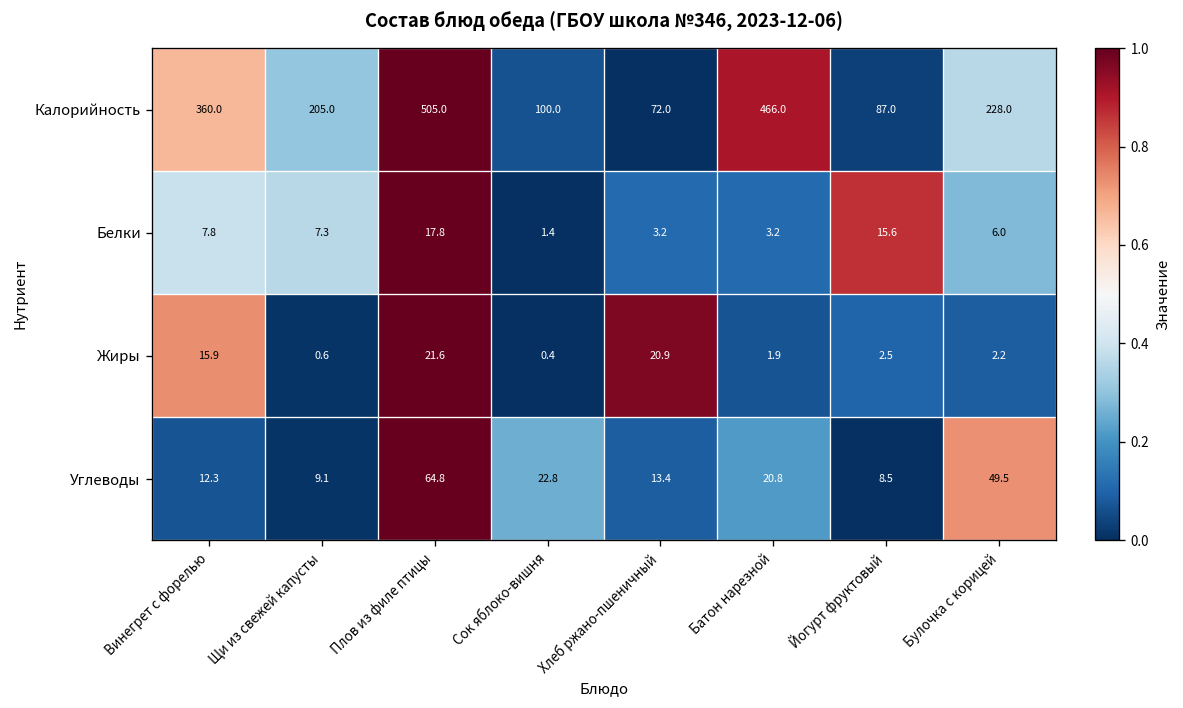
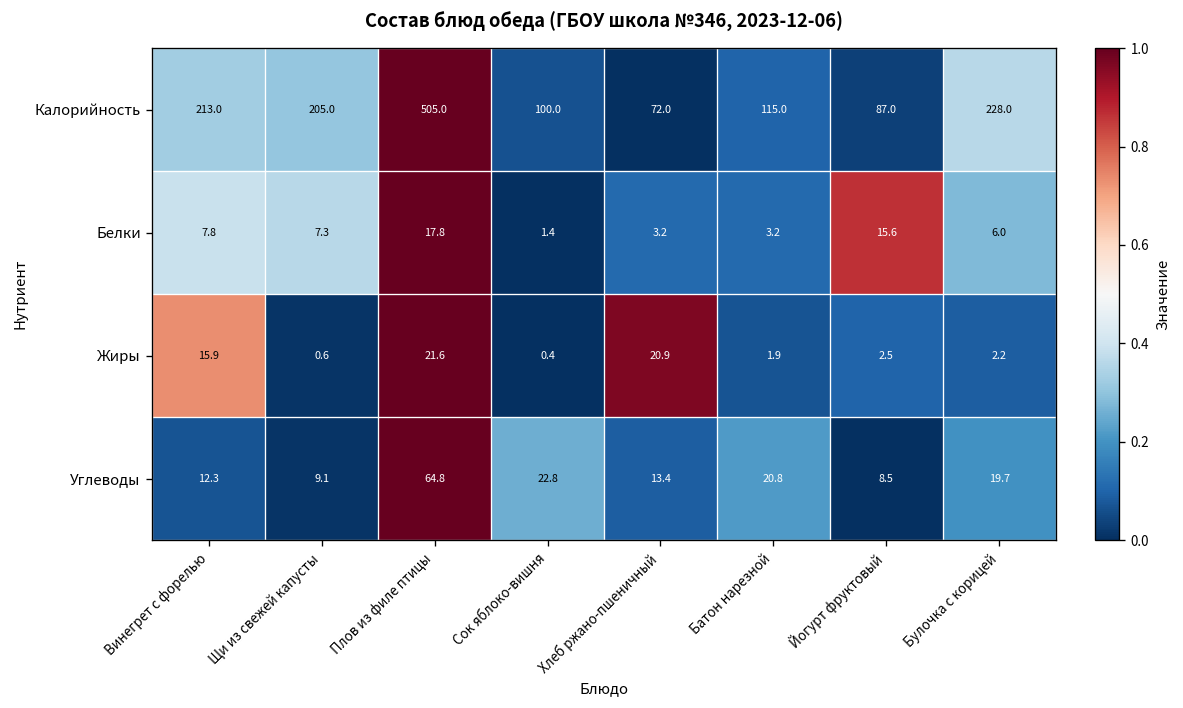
  {
    "Калорийность": {
-     "Винегрет с форелью": 360.0,
+     "Винегрет с форелью": 213.0,
      "Щи из свежей капусты": 205.0,
      "Плов из филе птицы": 505.0,
      "Сок яблоко-вишня": 100.0,
      "Хлеб ржано-пшеничный": 72.0,
-     "Батон нарезной": 466.0,
+     "Батон нарезной": 115.0,
      "Йогурт фруктовый": 87.0,
      "Булочка с корицей": 228.0
    },
    "Белки": {
      "Винегрет с форелью": 7.8,
      "Щи из свежей капусты": 7.3,
      "Плов из филе птицы": 17.8,
      "Сок яблоко-вишня": 1.4,
      "Хлеб ржано-пшеничный": 3.2,
      "Батон нарезной": 3.2,
      "Йогурт фруктовый": 15.6,
      "Булочка с корицей": 6.0
    },
    "Жиры": {
      "Винегрет с форелью": 15.9,
      "Щи из свежей капусты": 0.6,
      "Плов из филе птицы": 21.6,
      "Сок яблоко-вишня": 0.4,
      "Хлеб ржано-пшеничный": 20.9,
      "Батон нарезной": 1.9,
      "Йогурт фруктовый": 2.5,
      "Булочка с корицей": 2.2
    },
    "Углеводы": {
      "Винегрет с форелью": 12.3,
      "Щи из свежей капусты": 9.1,
      "Плов из филе птицы": 64.8,
      "Сок яблоко-вишня": 22.8,
      "Хлеб ржано-пшеничный": 13.4,
      "Батон нарезной": 20.8,
      "Йогурт фруктовый": 8.5,
-     "Булочка с корицей": 49.5
+     "Булочка с корицей": 19.7
    }
  }
